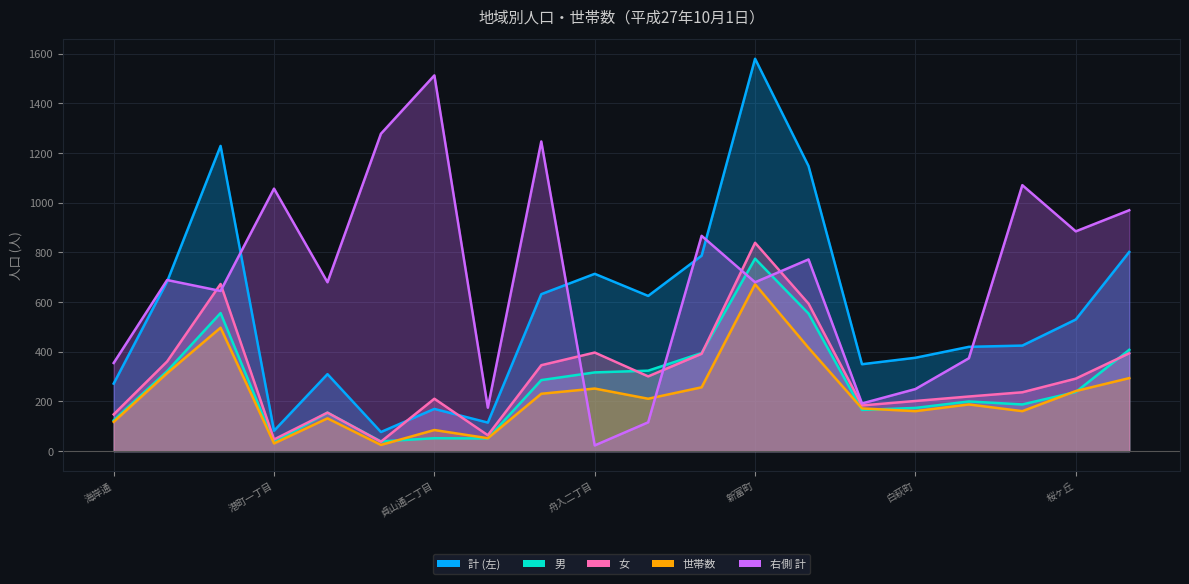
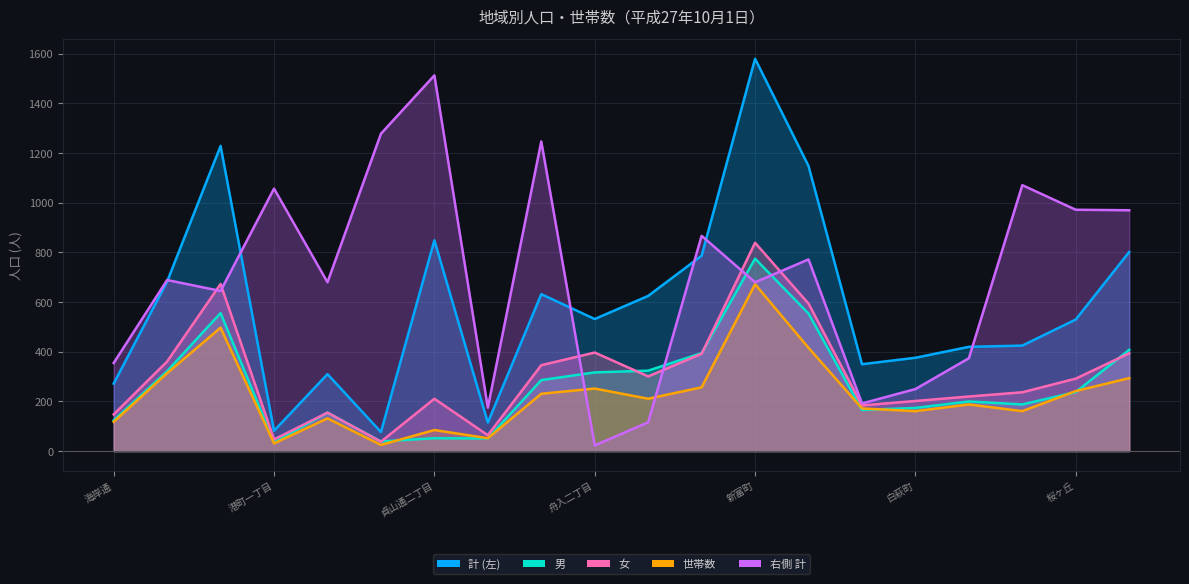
  {
    "計 (左)": {
      "海岸通": 270,
      "港町一丁目": 80,
-     "貞山通二丁目": 170,
-     "舟入二丁目": 710,
+     "貞山通二丁目": 850,
+     "舟入二丁目": 530,
      "新富町": 1580,
      "白萩町": 380,
      "桜ヶ丘": 530
    },
    "男": {
      "貞山通二丁目": 50,
      "舟入二丁目": 320,
      "新富町": 780,
      "白萩町": 170
    },
    "女": {
      "海岸通": 150,
      "港町一丁目": 50,
      "貞山通二丁目": 210,
      "舟入二丁目": 400,
      "新富町": 840,
      "白萩町": 200,
      "桜ヶ丘": 290
    },
    "世帯数": {
      "貞山通二丁目": 90,
      "舟入二丁目": 250,
      "白萩町": 160
    },
    "右側 計": {
      "海岸通": 360,
      "港町一丁目": 1060,
      "貞山通二丁目": 1510,
      "舟入二丁目": 20,
      "白萩町": 250,
-     "桜ヶ丘": 890
+     "桜ヶ丘": 970
    }
  }
